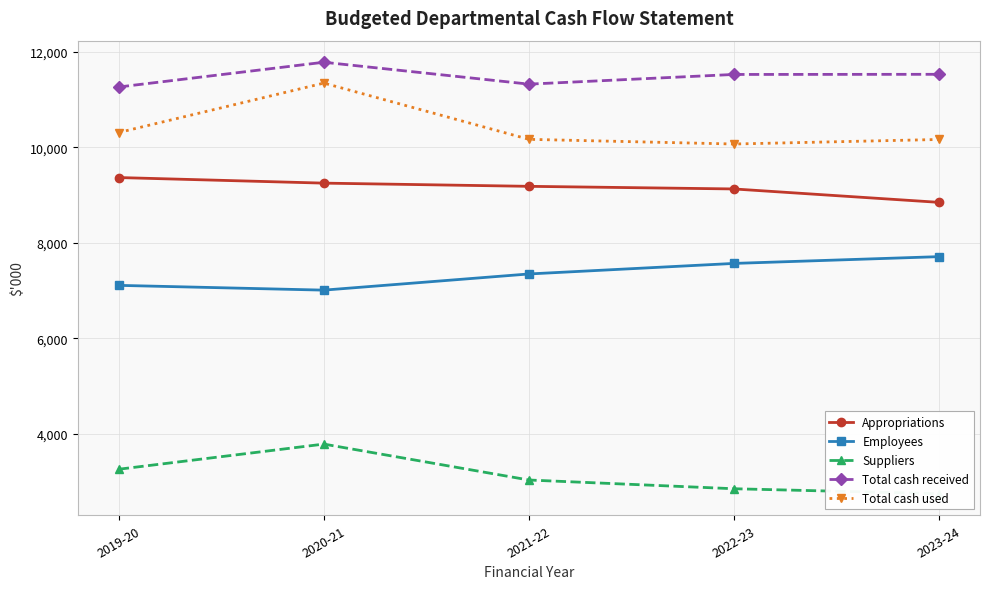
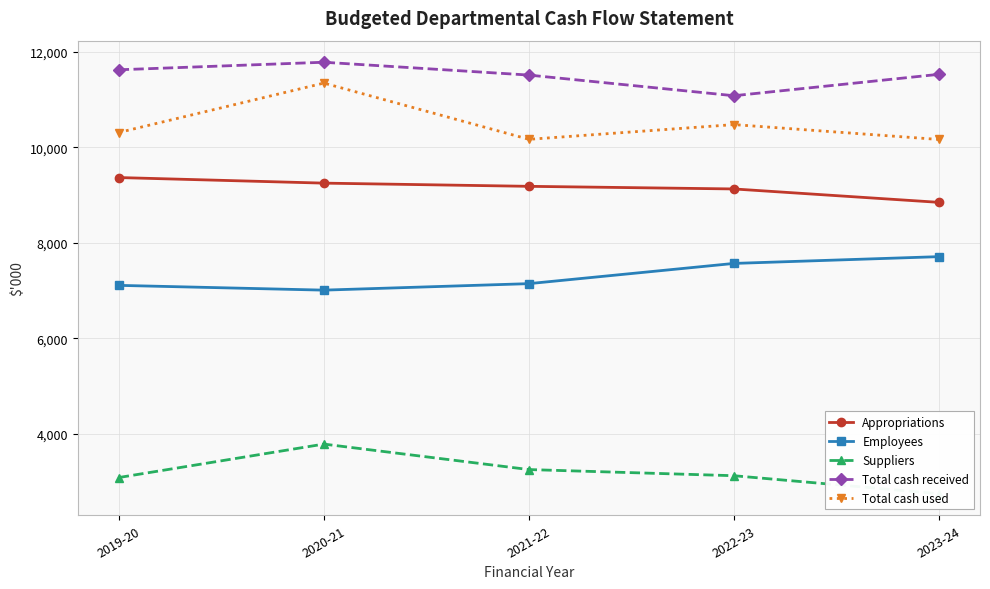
  {
    "Appropriations": {
      "2019-20": "9,400",
      "2020-21": "9,300",
      "2021-22": "9,200",
      "2022-23": "9,100",
      "2023-24": "8,800"
    },
    "Employees": {
      "2019-20": "7,100",
      "2020-21": "7,000",
-     "2021-22": "7,300",
+     "2021-22": "7,100",
      "2022-23": "7,600",
      "2023-24": "7,700"
    },
    "Suppliers": {
-     "2019-20": "3,300",
+     "2019-20": "3,100",
      "2020-21": "3,800",
-     "2021-22": "3,000",
-     "2022-23": "2,800"
+     "2021-22": "3,200",
+     "2022-23": "3,100"
    },
    "Total cash received": {
-     "2019-20": "11,300",
+     "2019-20": "11,600",
      "2020-21": "11,800",
-     "2021-22": "11,300",
-     "2022-23": "11,500",
+     "2021-22": "11,500",
+     "2022-23": "11,100",
      "2023-24": "11,500"
    },
    "Total cash used": {
      "2019-20": "10,300",
      "2020-21": "11,300",
      "2021-22": "10,200",
-     "2022-23": "10,100",
+     "2022-23": "10,500",
      "2023-24": "10,200"
    }
  }
